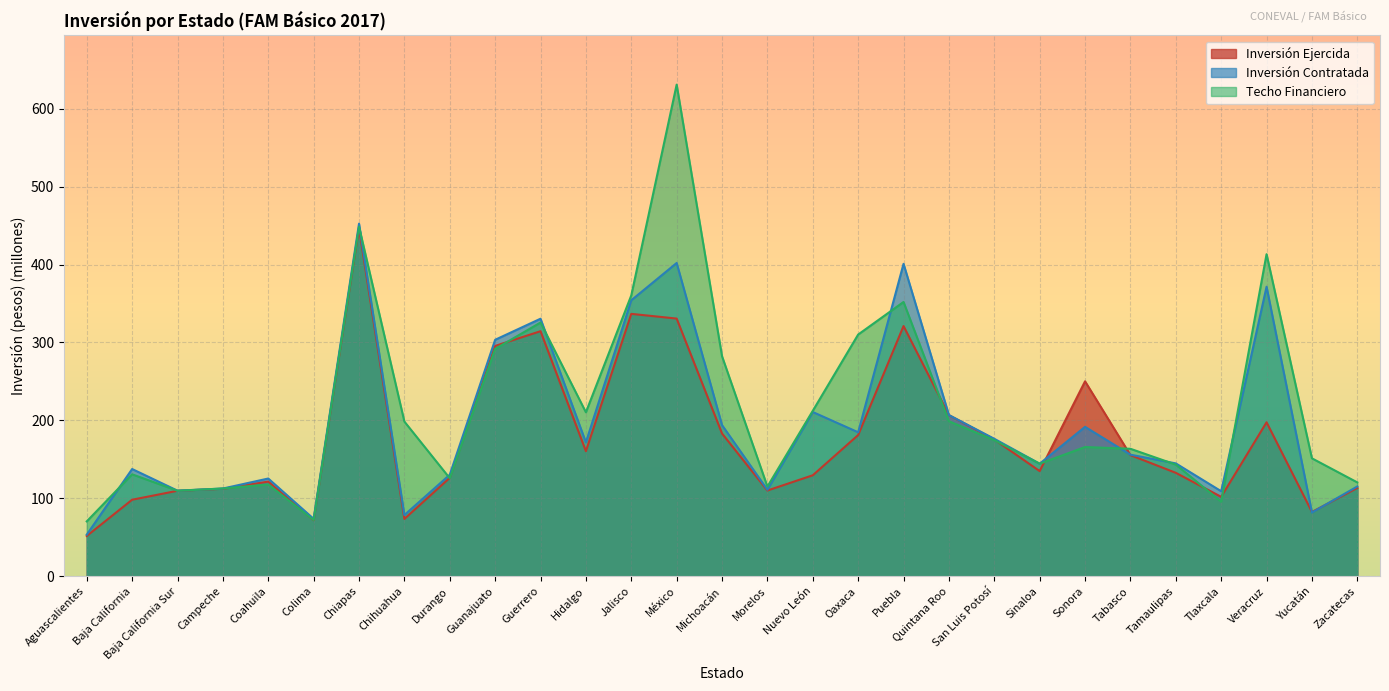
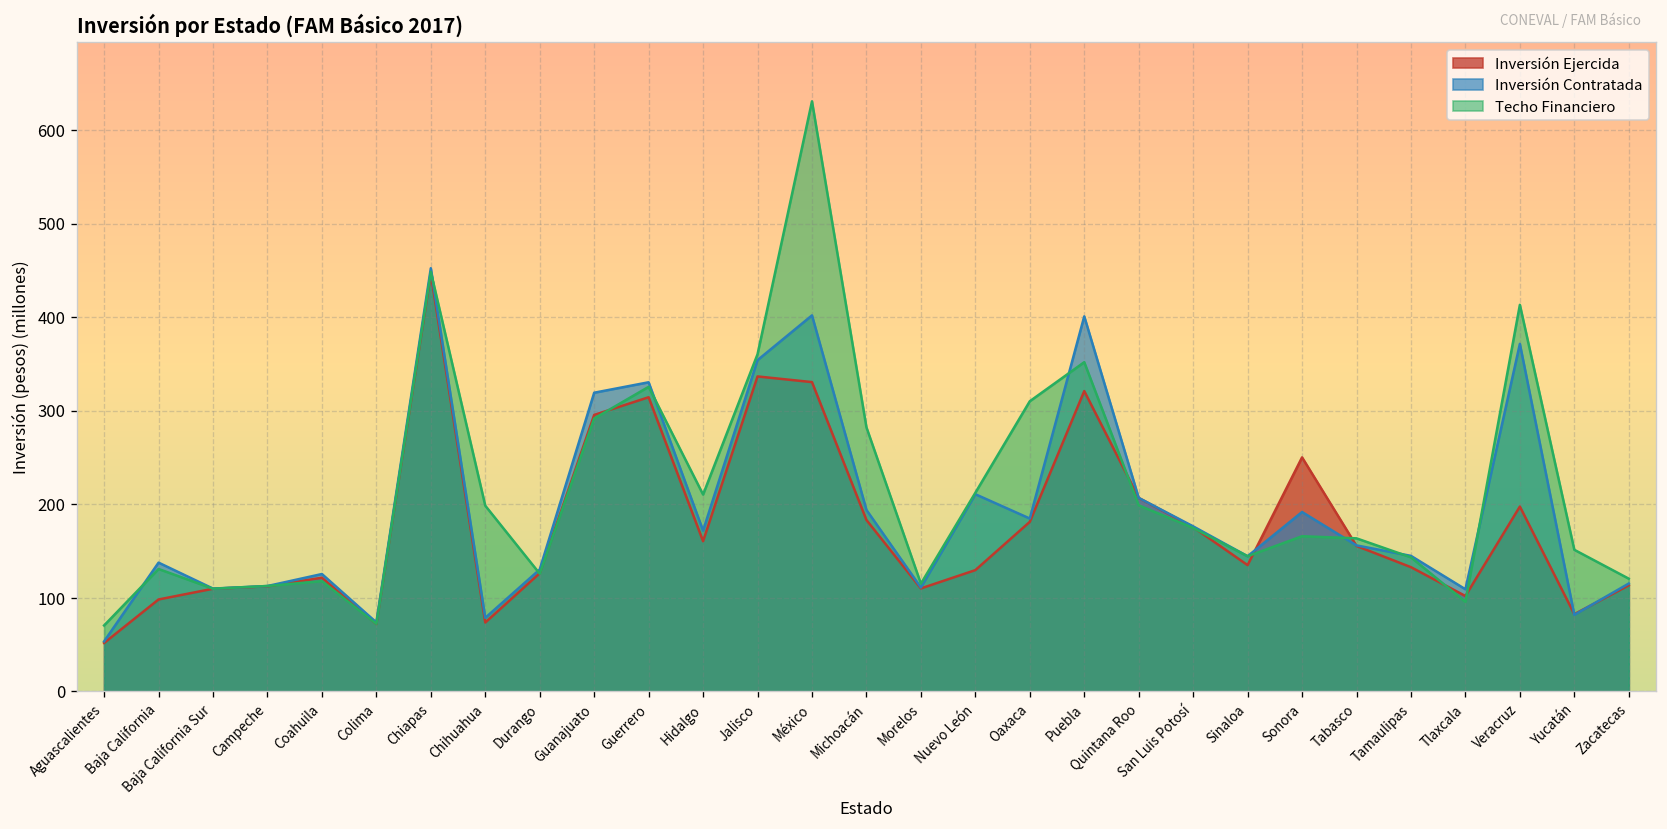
  {
    "Inversión Ejercida": {
      "Baja California": 100,
      "Coahuila": 120,
      "Chihuahua": 70,
      "Guanajuato": 300,
      "Guerrero": 310,
      "Hidalgo": 160,
      "Jalisco": 340,
      "México": 330,
      "Michoacán": 180,
      "Nuevo León": 130,
      "Oaxaca": 180,
      "Puebla": 320,
      "Sinaloa": 130,
      "Sonora": 250,
      "Tamaulipas": 130,
      "Tlaxcala": 100,
      "Veracruz": 200
    },
    "Inversión Contratada": {
      "Baja California": 140,
      "Coahuila": 130,
      "Chiapas": 450,
      "Chihuahua": 80,
      "Durango": 130,
-     "Guanajuato": 300,
+     "Guanajuato": 320,
      "Guerrero": 330,
      "Hidalgo": 170,
      "Jalisco": 350,
      "México": 400,
      "Michoacán": 190,
      "Oaxaca": 180,
      "Puebla": 400,
      "Sonora": 190,
      "Tlaxcala": 110,
      "Veracruz": 370
    },
    "Techo Financiero": {
      "Aguascalientes": 70,
      "Baja California": 130,
      "Coahuila": 120,
      "Chihuahua": 200,
      "Guanajuato": 290,
      "Guerrero": 330,
      "Hidalgo": 210,
      "Jalisco": 360,
      "México": 630,
      "Michoacán": 280,
      "Morelos": 120,
      "Oaxaca": 310,
      "Puebla": 350,
      "Quintana Roo": 200,
      "Sonora": 170,
      "Tabasco": 160,
      "Tlaxcala": 100,
      "Veracruz": 410,
      "Yucatán": 150,
      "Zacatecas": 120
    }
  }
